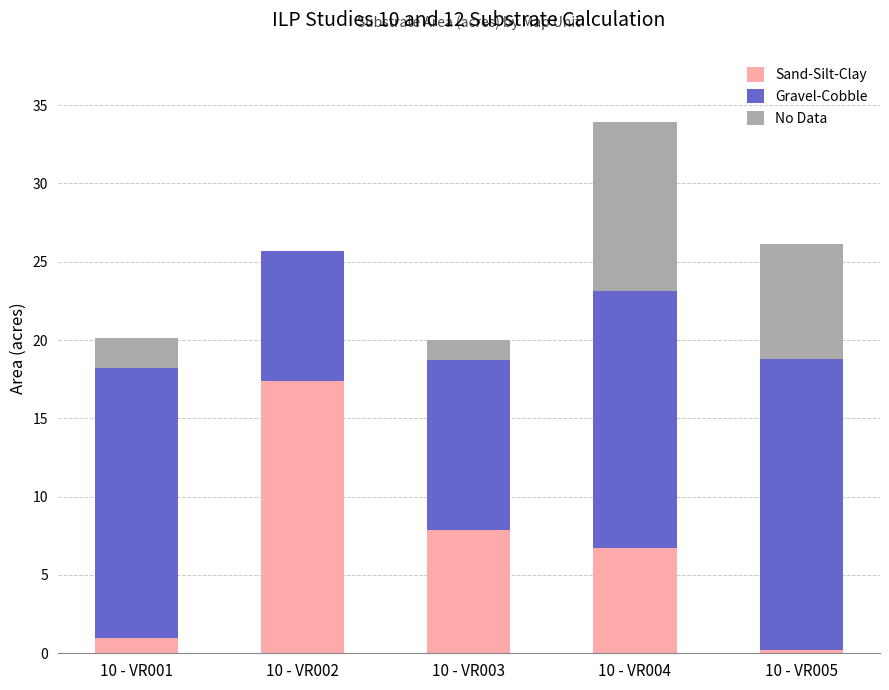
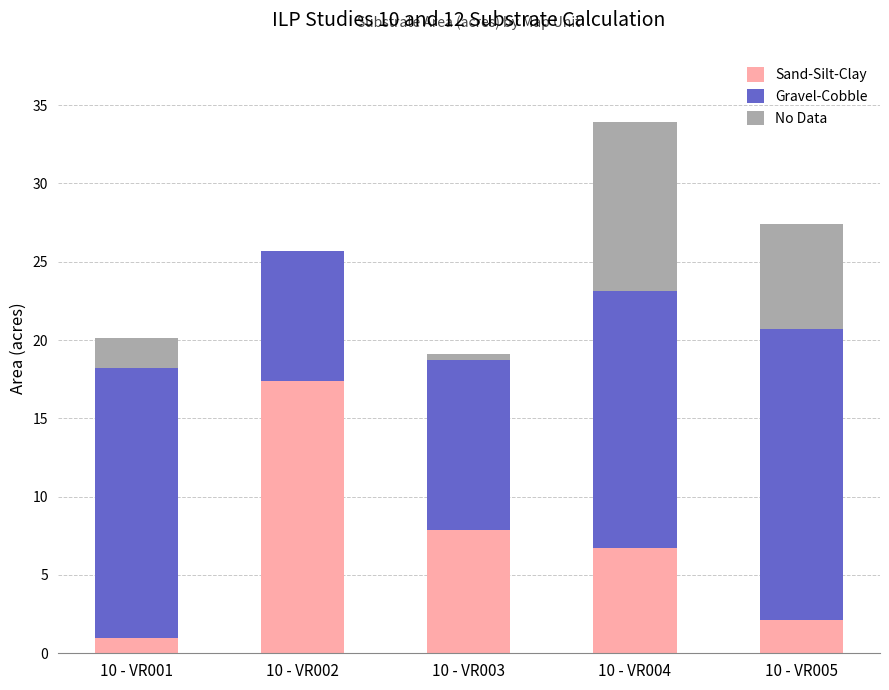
  {
    "Sand-Silt-Clay": {
      "10 - VR001": 1.0,
      "10 - VR002": 17.4,
      "10 - VR003": 7.9,
      "10 - VR004": 6.7,
-     "10 - VR005": 0.2
+     "10 - VR005": 2.1
    },
    "Gravel-Cobble": {
      "10 - VR001": 17.2,
      "10 - VR002": 8.3,
      "10 - VR003": 10.8,
      "10 - VR004": 16.4,
      "10 - VR005": 18.6
    },
    "No Data": {
      "10 - VR001": 1.9,
      "10 - VR002": 0.0,
-     "10 - VR003": 1.3,
+     "10 - VR003": 0.4,
      "10 - VR004": 10.8,
-     "10 - VR005": 7.3
+     "10 - VR005": 6.7
    }
  }
